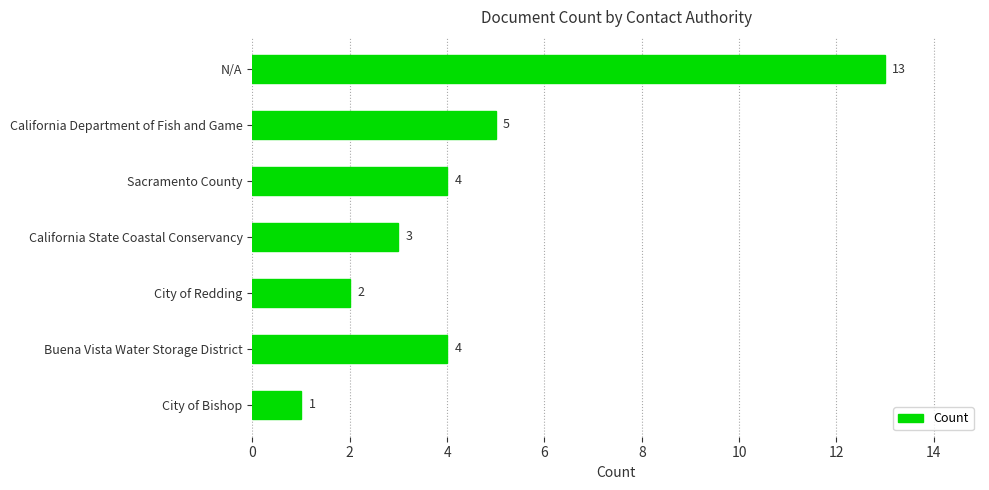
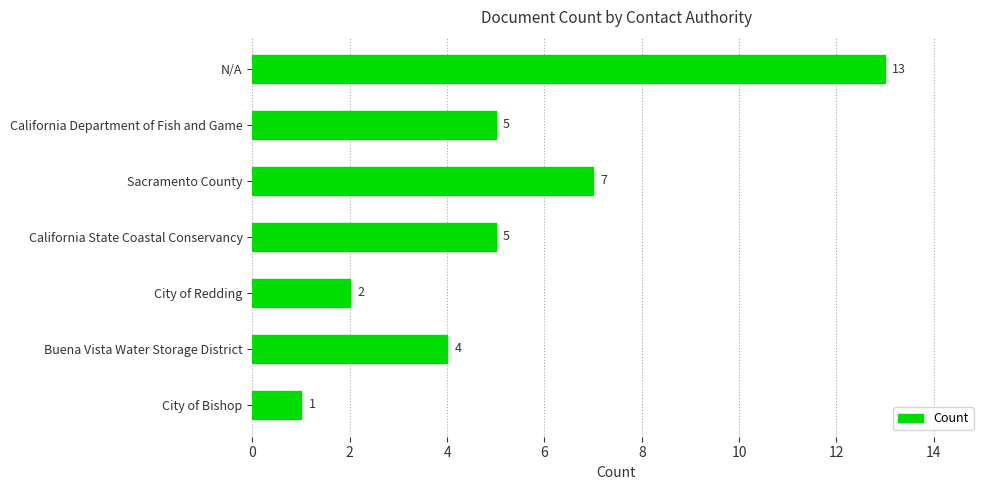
  {
    "N/A": 13,
    "California Department of Fish and Game": 5,
-   "Sacramento County": 4,
-   "California State Coastal Conservancy": 3,
+   "Sacramento County": 7,
+   "California State Coastal Conservancy": 5,
    "City of Redding": 2,
    "Buena Vista Water Storage District": 4,
    "City of Bishop": 1
  }
